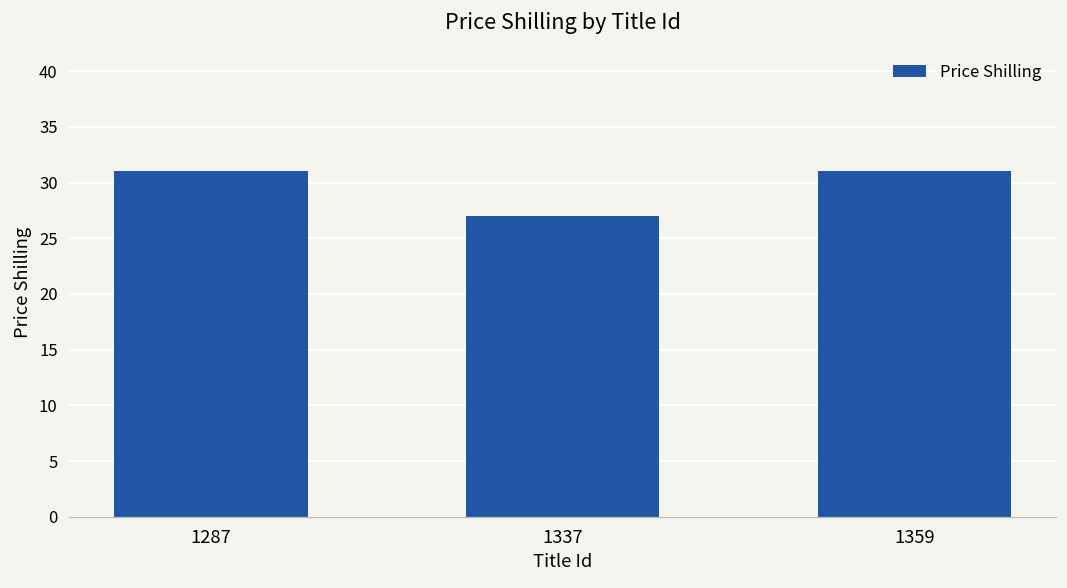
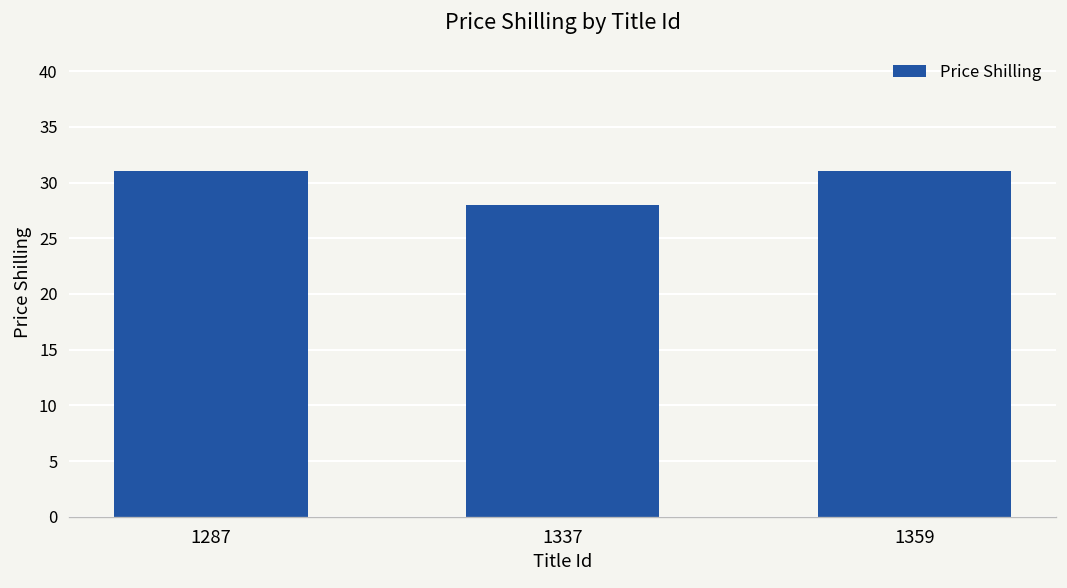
  {
    "1287": 31,
-   "1337": 27,
+   "1337": 28,
    "1359": 31
  }
